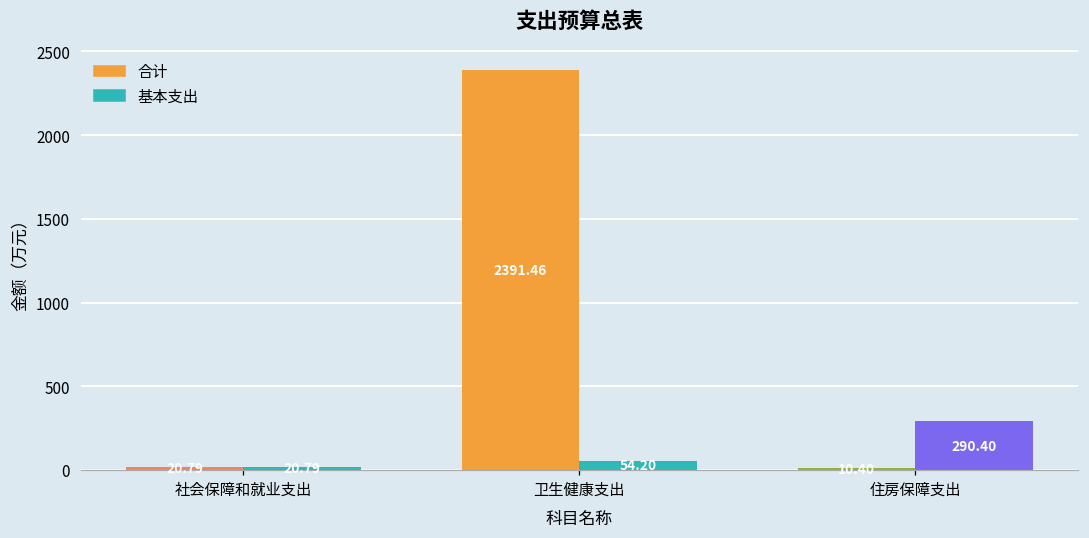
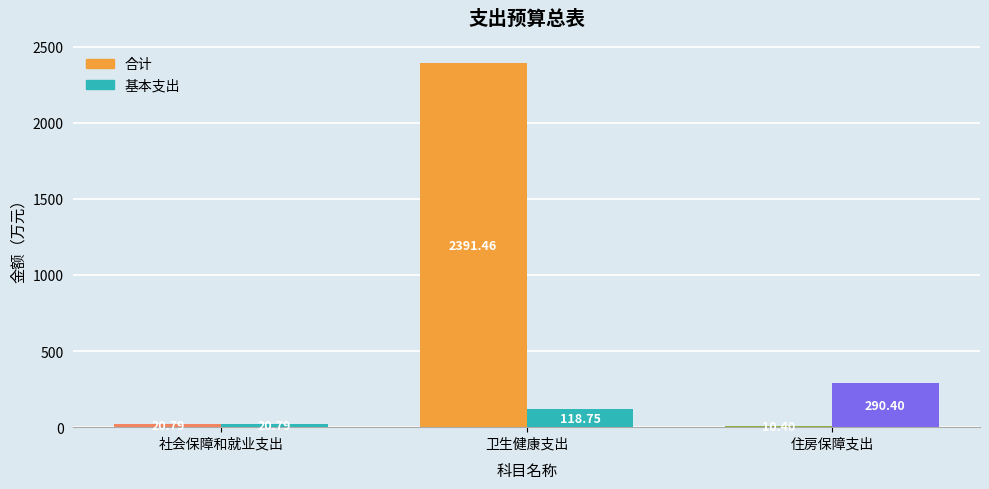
  {
    "基本支出": {
-     "卫生健康支出": 54.20,
+     "卫生健康支出": 118.75,
      "住房保障支出": 290.40
    }
  }
